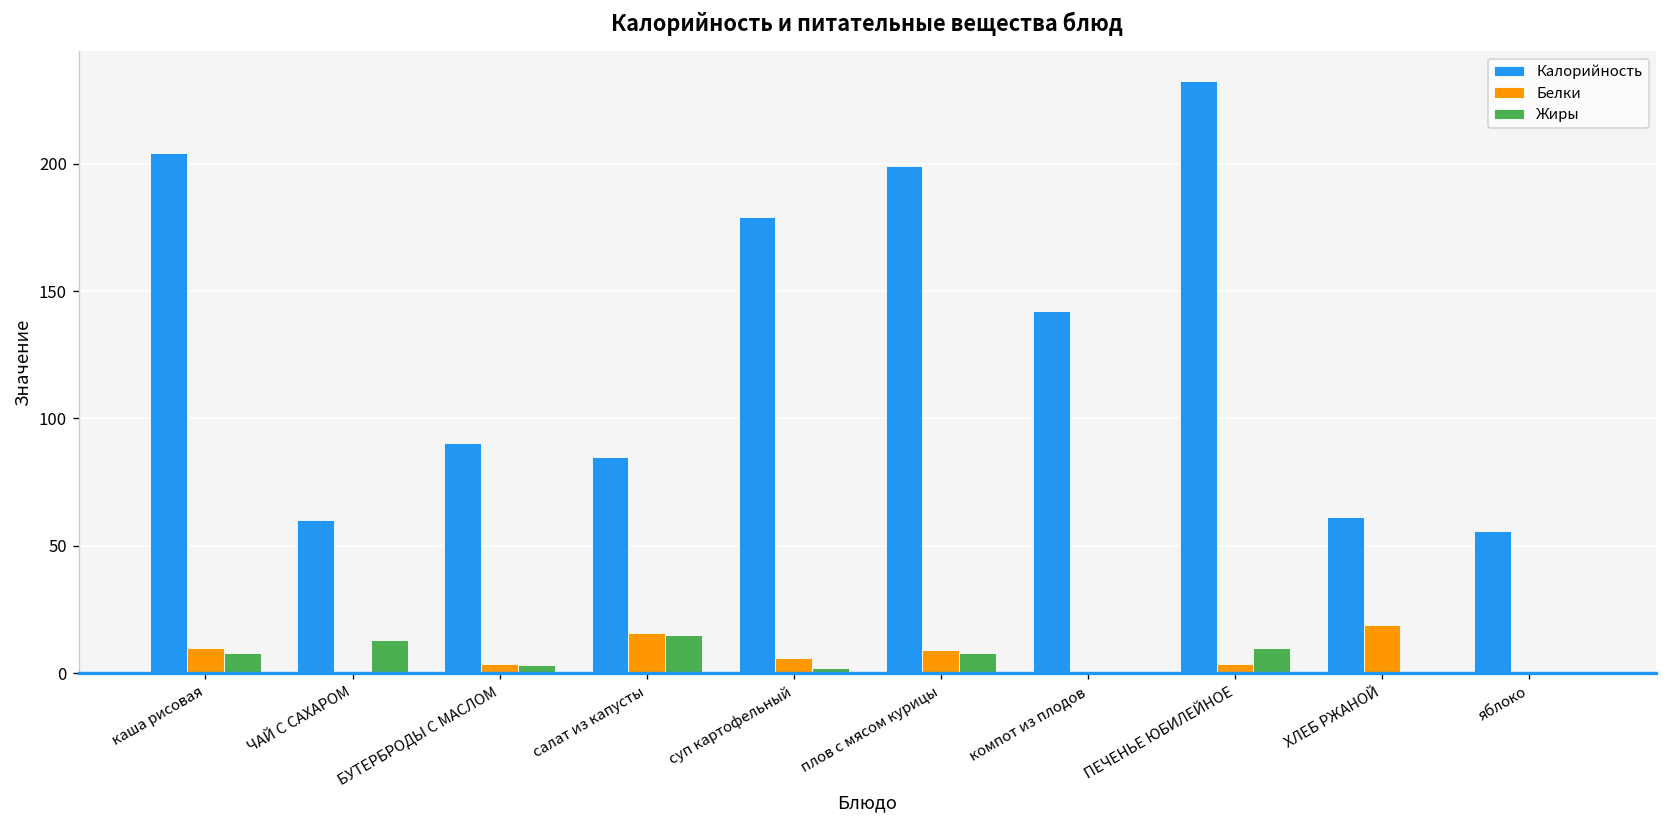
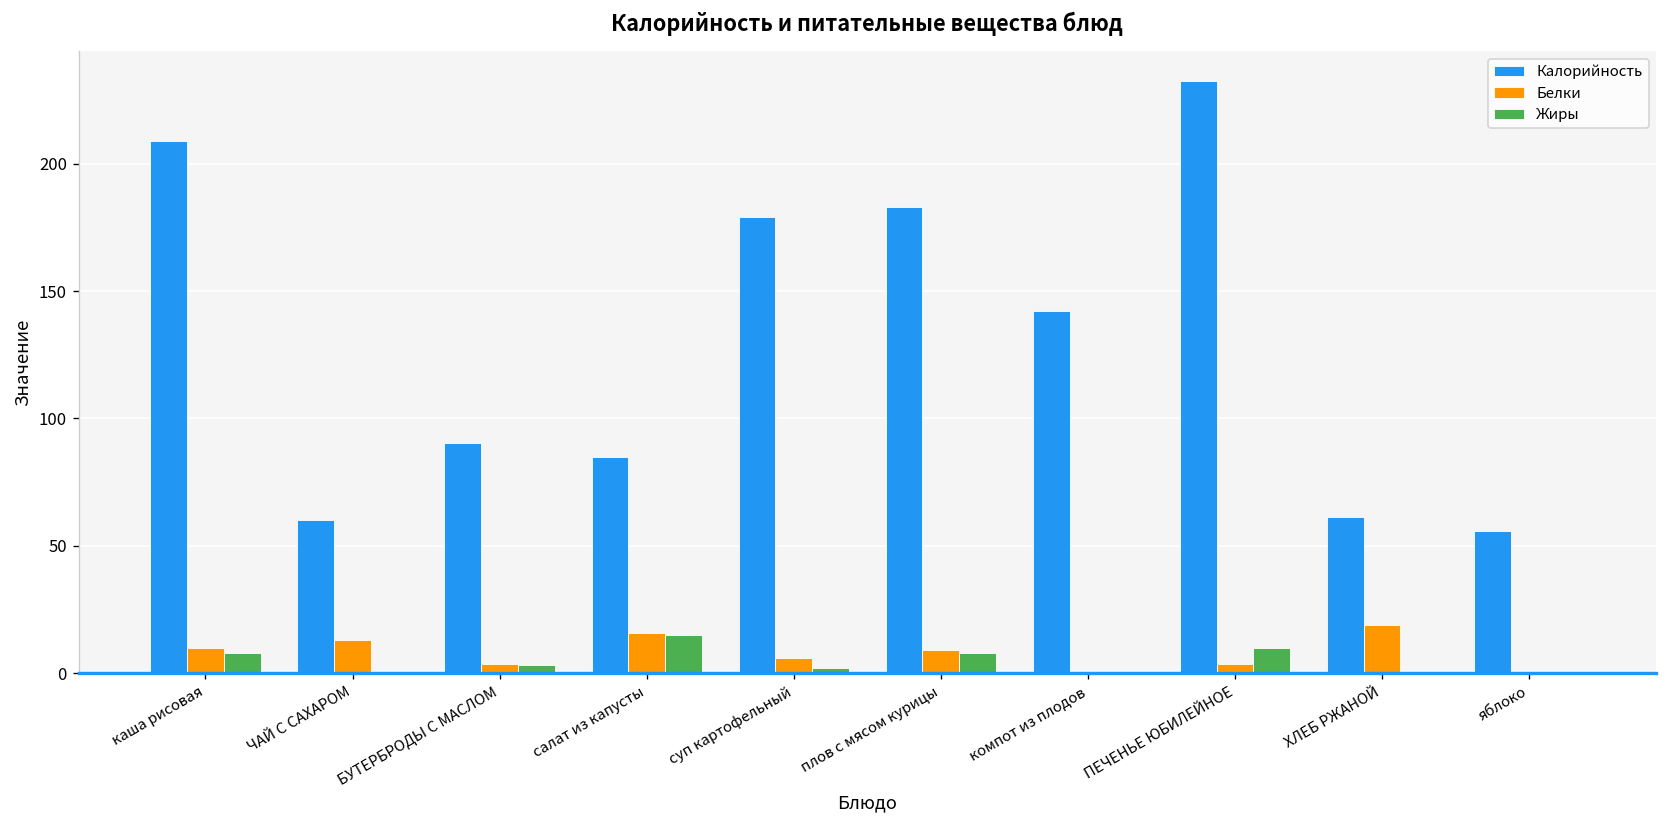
  {
    "Калорийность": {
-     "каша рисовая": 204,
+     "каша рисовая": 209,
      "ЧАЙ С САХАРОМ": 60,
      "БУТЕРБРОДЫ С МАСЛОМ": 91,
      "салат из капусты": 85,
      "суп картофельный": 179,
-     "плов с мясом курицы": 199,
+     "плов с мясом курицы": 183,
      "компот из плодов": 142,
      "ПЕЧЕНЬЕ ЮБИЛЕЙНОЕ": 233,
      "ХЛЕБ РЖАНОЙ": 61,
      "яблоко": 56
    },
    "Белки": {
      "каша рисовая": 10,
-     "ЧАЙ С САХАРОМ": 0,
+     "ЧАЙ С САХАРОМ": 13,
      "БУТЕРБРОДЫ С МАСЛОМ": 4,
      "салат из капусты": 16,
      "суп картофельный": 6,
      "плов с мясом курицы": 9,
      "компот из плодов": 0,
      "ПЕЧЕНЬЕ ЮБИЛЕЙНОЕ": 4,
      "ХЛЕБ РЖАНОЙ": 19,
      "яблоко": 0
    },
    "Жиры": {
      "каша рисовая": 8,
-     "ЧАЙ С САХАРОМ": 13,
+     "ЧАЙ С САХАРОМ": 0,
      "БУТЕРБРОДЫ С МАСЛОМ": 3,
      "салат из капусты": 15,
      "суп картофельный": 2,
      "плов с мясом курицы": 8,
      "компот из плодов": 0,
      "ПЕЧЕНЬЕ ЮБИЛЕЙНОЕ": 10,
      "яблоко": 0
    }
  }
